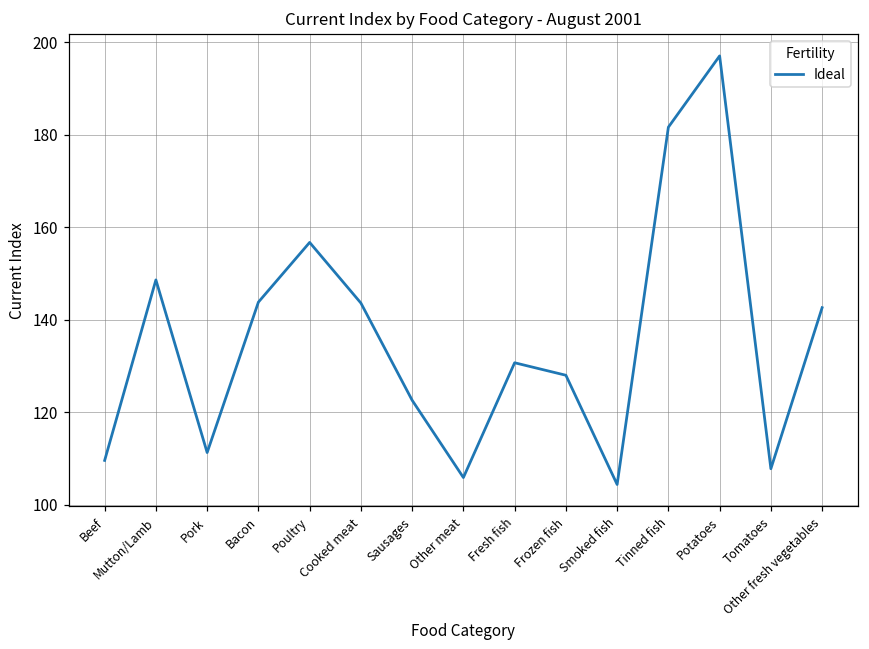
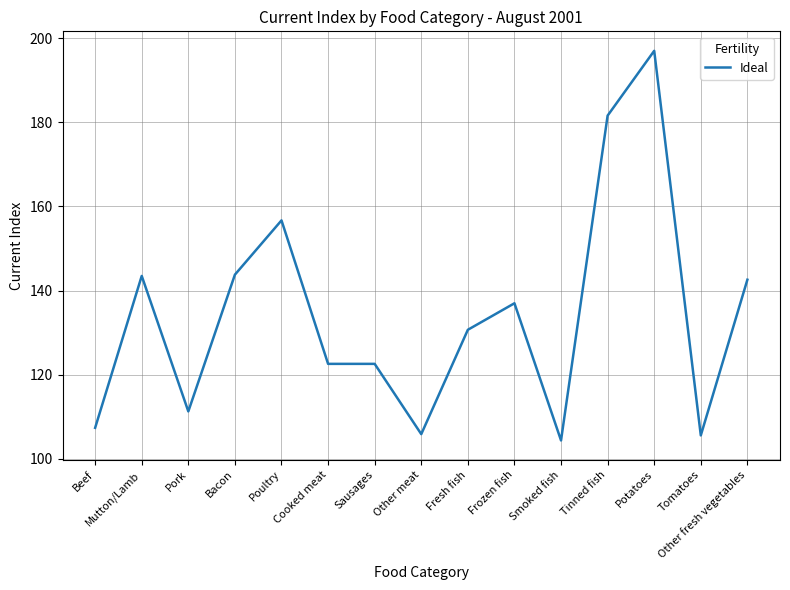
  {
-   "Beef": 110,
-   "Mutton/Lamb": 149,
+   "Beef": 107,
+   "Mutton/Lamb": 144,
    "Pork": 111,
    "Bacon": 144,
    "Poultry": 157,
-   "Cooked meat": 144,
+   "Cooked meat": 123,
    "Sausages": 123,
    "Other meat": 106,
    "Fresh fish": 131,
-   "Frozen fish": 128,
+   "Frozen fish": 137,
    "Smoked fish": 104,
    "Tinned fish": 182,
    "Potatoes": 197,
-   "Tomatoes": 108,
+   "Tomatoes": 106,
    "Other fresh vegetables": 143
  }
